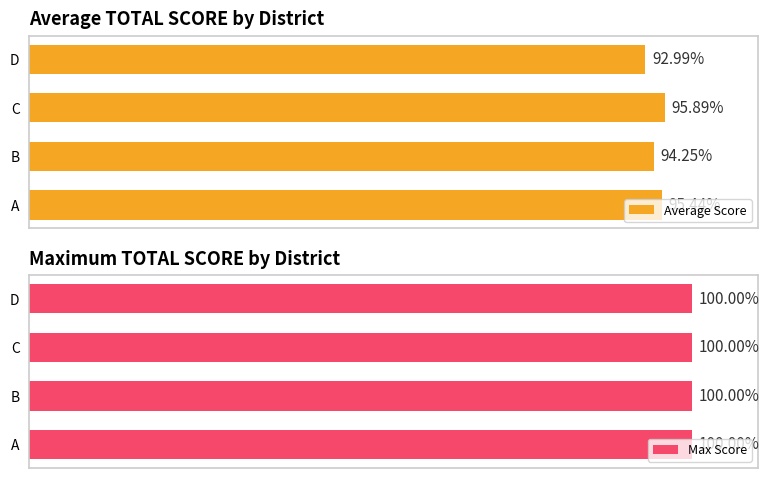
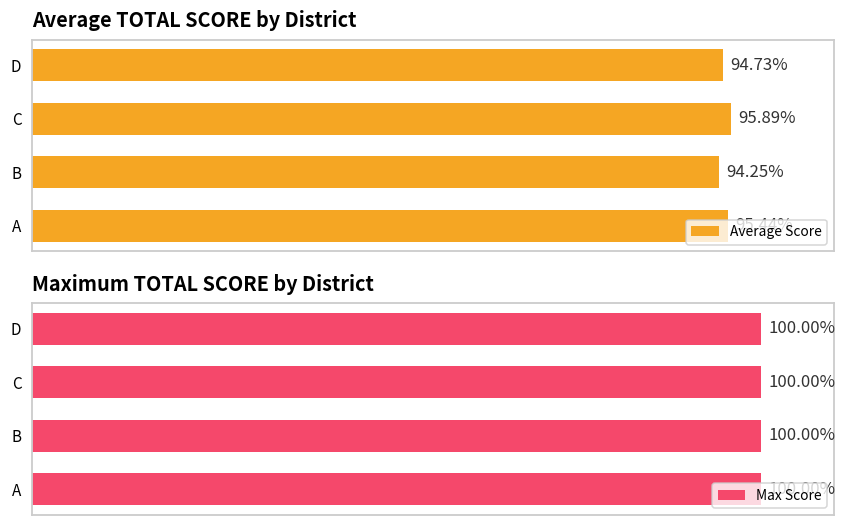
  {
    "Average TOTAL SCORE by District": {
-     "D": "92.99%",
+     "D": "94.73%",
      "C": "95.89%",
      "B": "94.25%"
    },
    "Maximum TOTAL SCORE by District": {
      "D": "100.00%",
      "C": "100.00%",
      "B": "100.00%"
    }
  }
